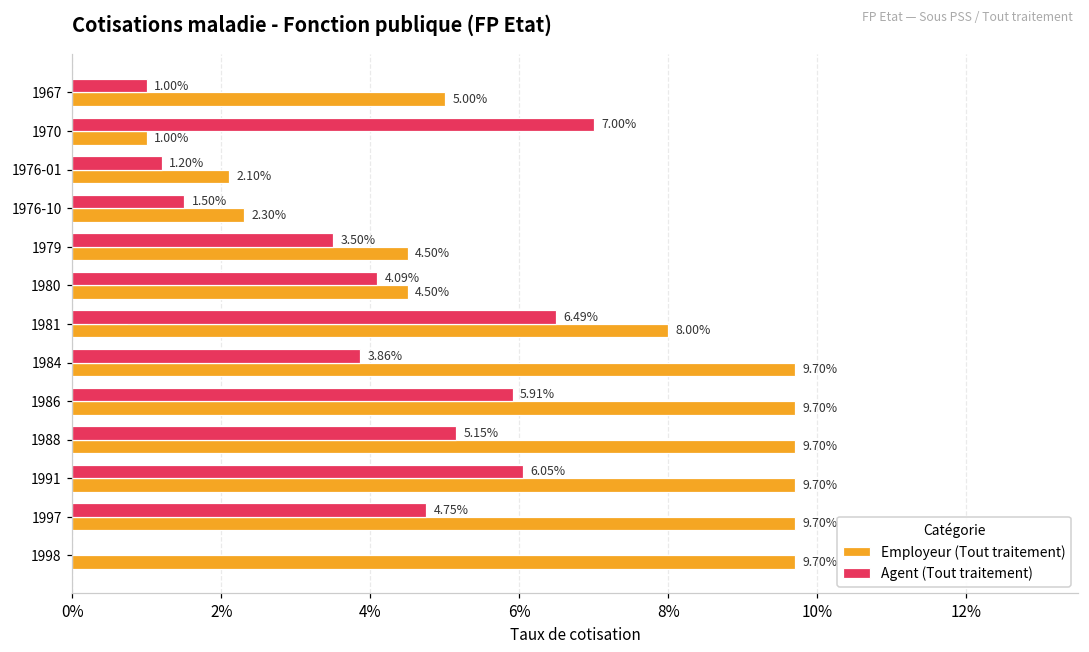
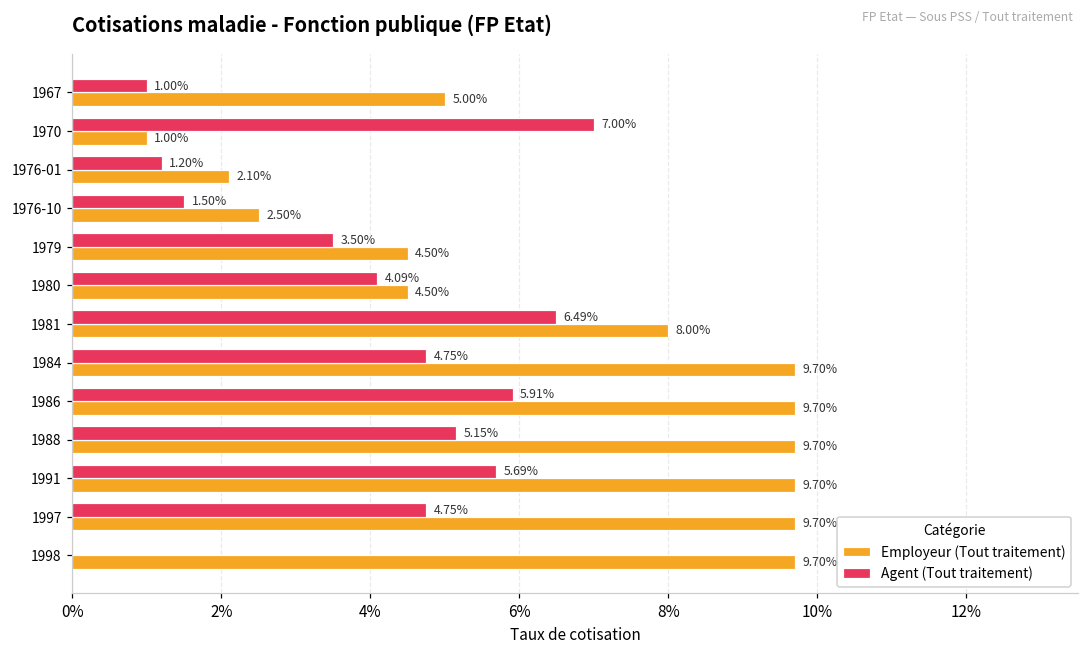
  {
    "Employeur (Tout traitement)": {
      "1967": "5.00%",
      "1970": "1.00%",
      "1976-01": "2.10%",
-     "1976-10": "2.30%",
+     "1976-10": "2.50%",
      "1979": "4.50%",
      "1980": "4.50%",
      "1981": "8.00%",
      "1984": "9.70%",
      "1986": "9.70%",
      "1988": "9.70%",
      "1991": "9.70%",
      "1997": "9.70%",
      "1998": "9.70%"
    },
    "Agent (Tout traitement)": {
      "1967": "1.00%",
      "1970": "7.00%",
      "1976-01": "1.20%",
      "1976-10": "1.50%",
      "1979": "3.50%",
      "1980": "4.09%",
      "1981": "6.49%",
-     "1984": "3.86%",
+     "1984": "4.75%",
      "1986": "5.91%",
      "1988": "5.15%",
-     "1991": "6.05%",
+     "1991": "5.69%",
      "1997": "4.75%"
    }
  }
